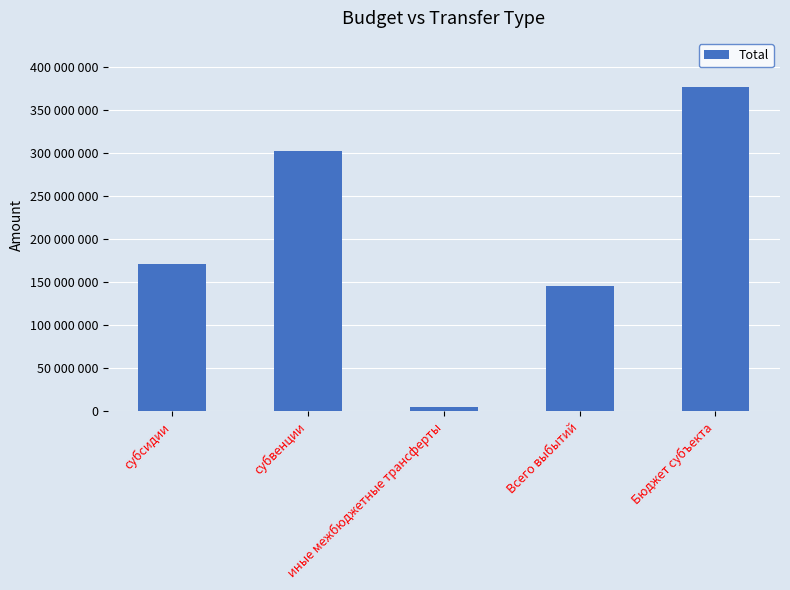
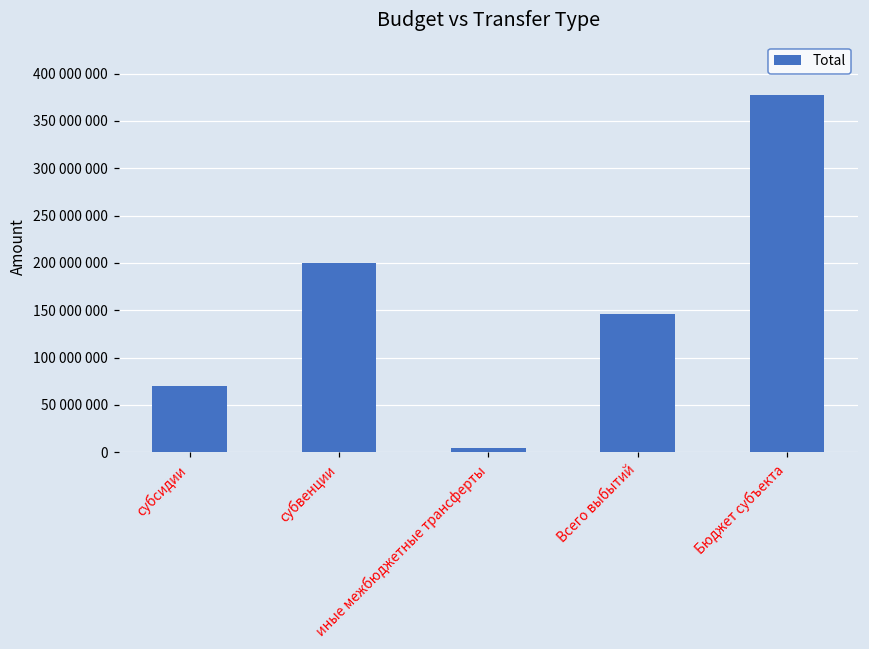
  {
-   "субсидии": 170000000,
-   "субвенции": 300000000,
+   "субсидии": 70000000,
+   "субвенции": 200000000,
    "иные межбюджетные трансферты": 0,
    "Всего выбытий": 150000000,
    "Бюджет субъекта": 380000000
  }
